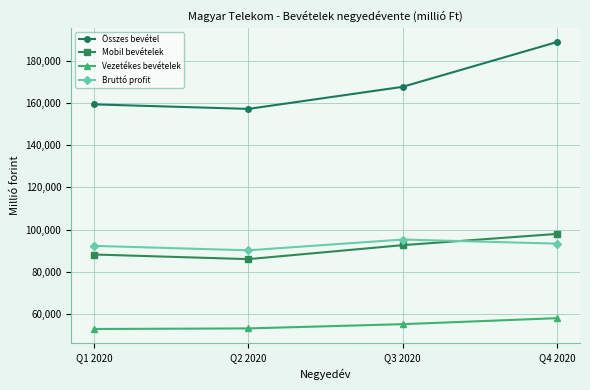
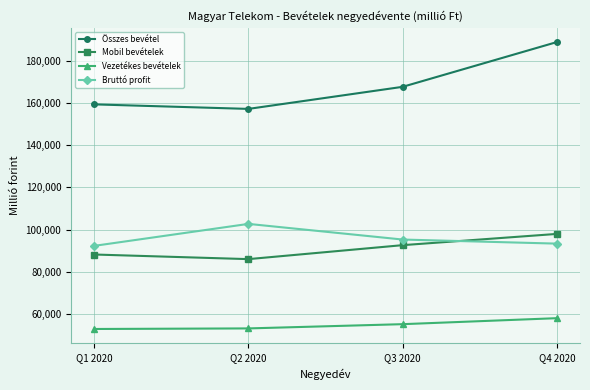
  {
    "Bruttó profit": {
      "Q1 2020": "92,000",
-     "Q2 2020": "90,000",
+     "Q2 2020": "103,000",
      "Q3 2020": "95,000",
      "Q4 2020": "93,000"
    }
  }
